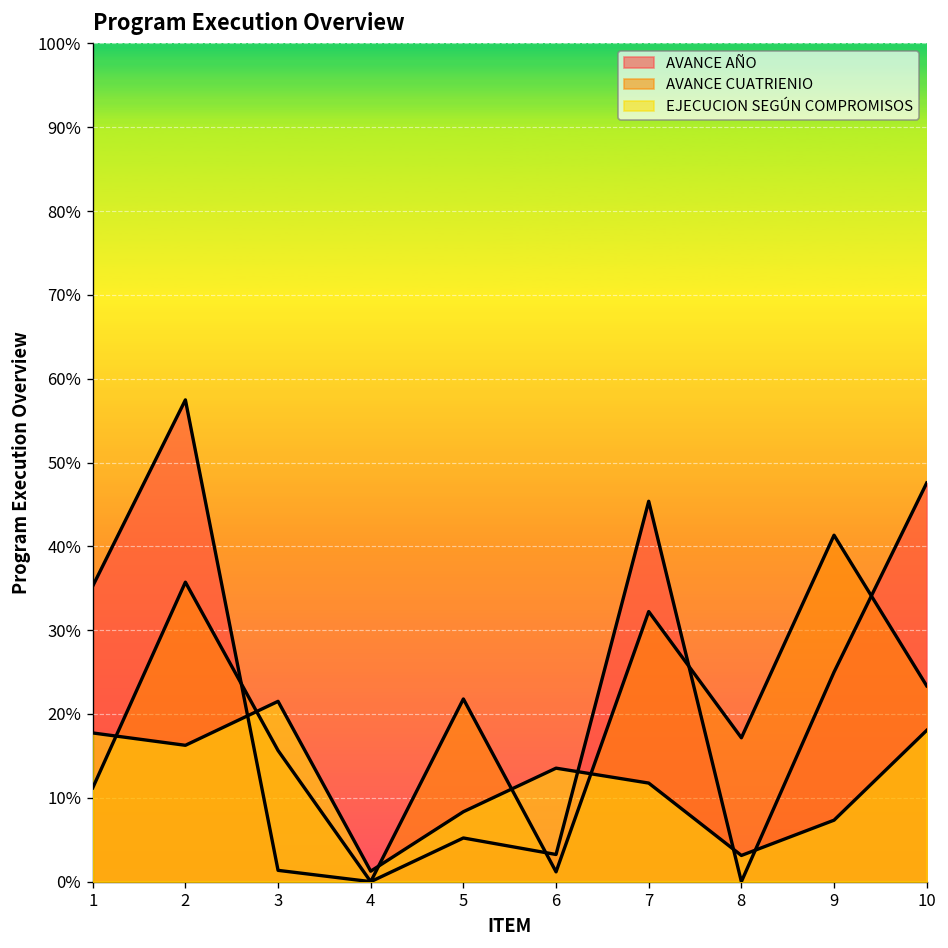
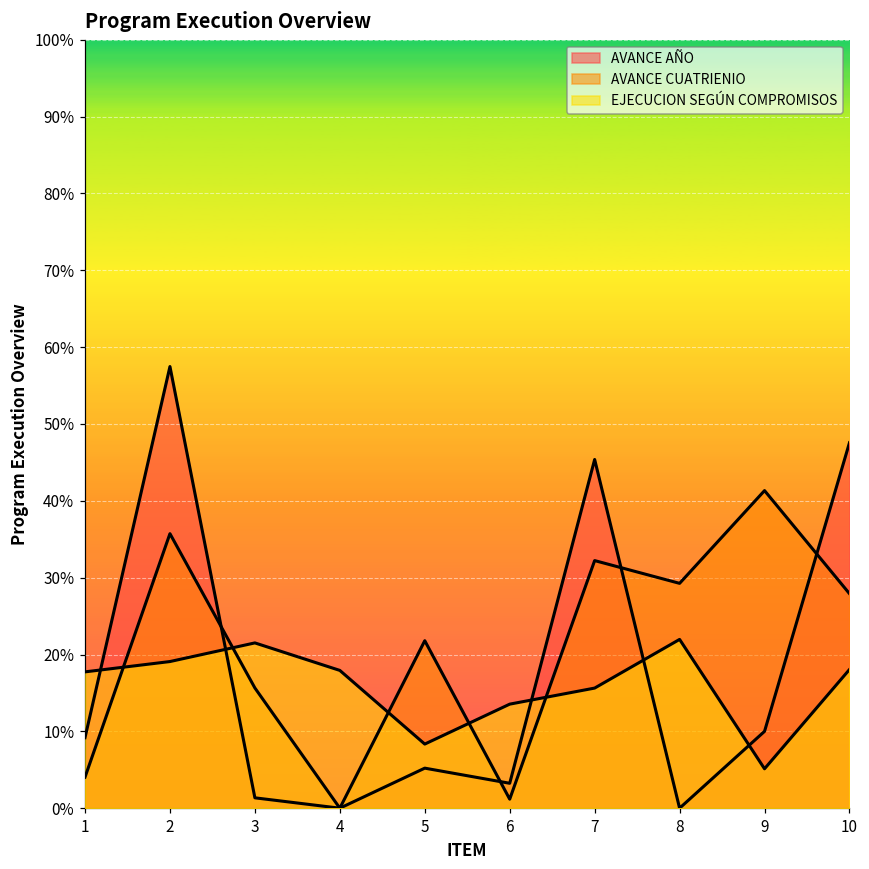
  {
    "AVANCE AÑO": {
-     "1": "35%",
+     "1": "9%",
      "2": "57%",
      "3": "1%",
      "5": "5%",
      "6": "3%",
      "7": "45%",
      "8": "0%",
-     "9": "25%",
+     "9": "10%",
      "10": "48%"
    },
    "AVANCE CUATRIENIO": {
-     "1": "11%",
+     "1": "4%",
      "2": "36%",
      "3": "16%",
      "5": "22%",
      "6": "1%",
      "7": "32%",
-     "8": "17%",
+     "8": "29%",
      "9": "41%",
-     "10": "23%"
+     "10": "28%"
    },
    "EJECUCION SEGÚN COMPROMISOS": {
      "1": "18%",
-     "2": "16%",
+     "2": "19%",
      "3": "22%",
-     "4": "1%",
+     "4": "18%",
      "5": "8%",
      "6": "14%",
-     "7": "12%",
-     "8": "3%",
-     "9": "7%",
+     "7": "16%",
+     "8": "22%",
+     "9": "5%",
      "10": "18%"
    }
  }
